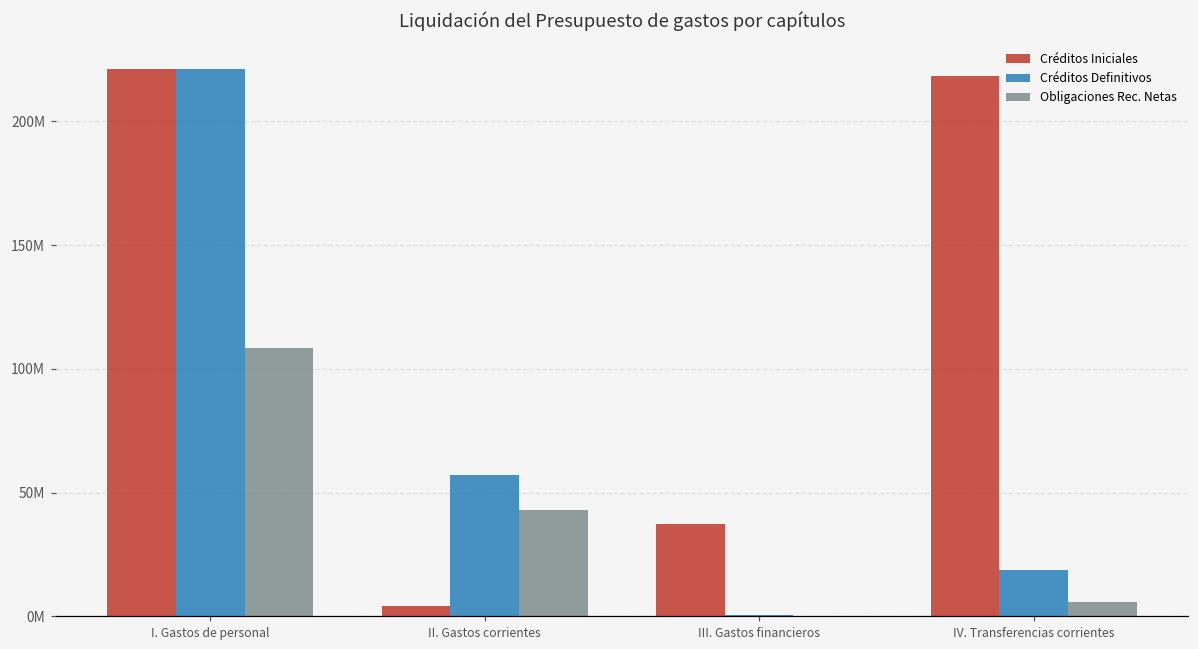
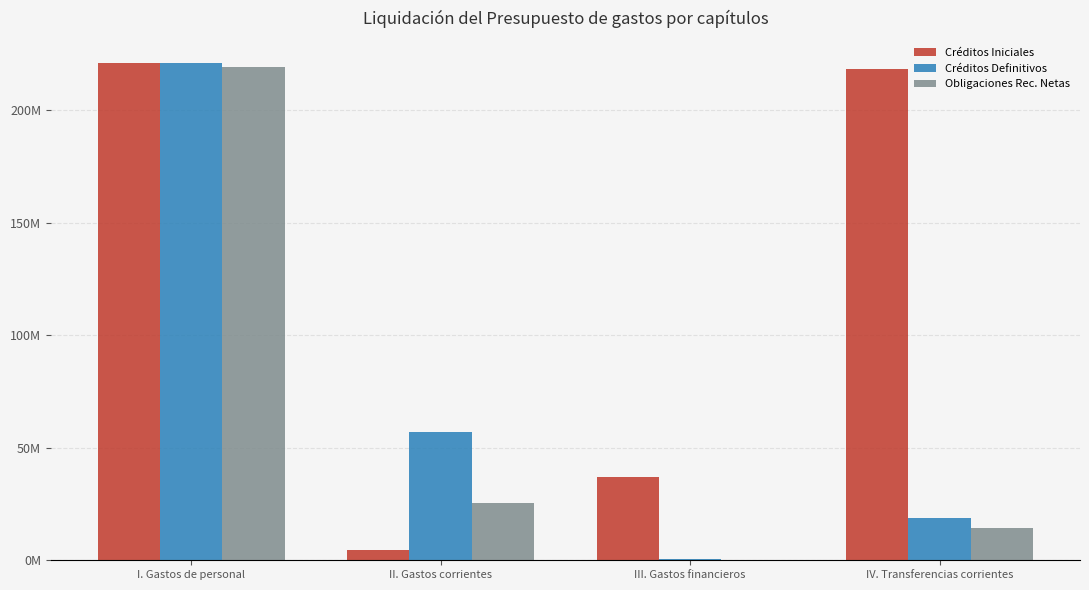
  {
    "Créditos Iniciales": {
      "I. Gastos de personal": 221000000,
      "II. Gastos corrientes": 4000000,
      "III. Gastos financieros": 37000000,
      "IV. Transferencias corrientes": 218000000
    },
    "Créditos Definitivos": {
      "I. Gastos de personal": 221000000,
      "II. Gastos corrientes": 57000000,
      "IV. Transferencias corrientes": 19000000
    },
    "Obligaciones Rec. Netas": {
-     "I. Gastos de personal": 108000000,
-     "II. Gastos corrientes": 43000000,
-     "IV. Transferencias corrientes": 6000000
+     "I. Gastos de personal": 219000000,
+     "II. Gastos corrientes": 26000000,
+     "IV. Transferencias corrientes": 14000000
    }
  }
